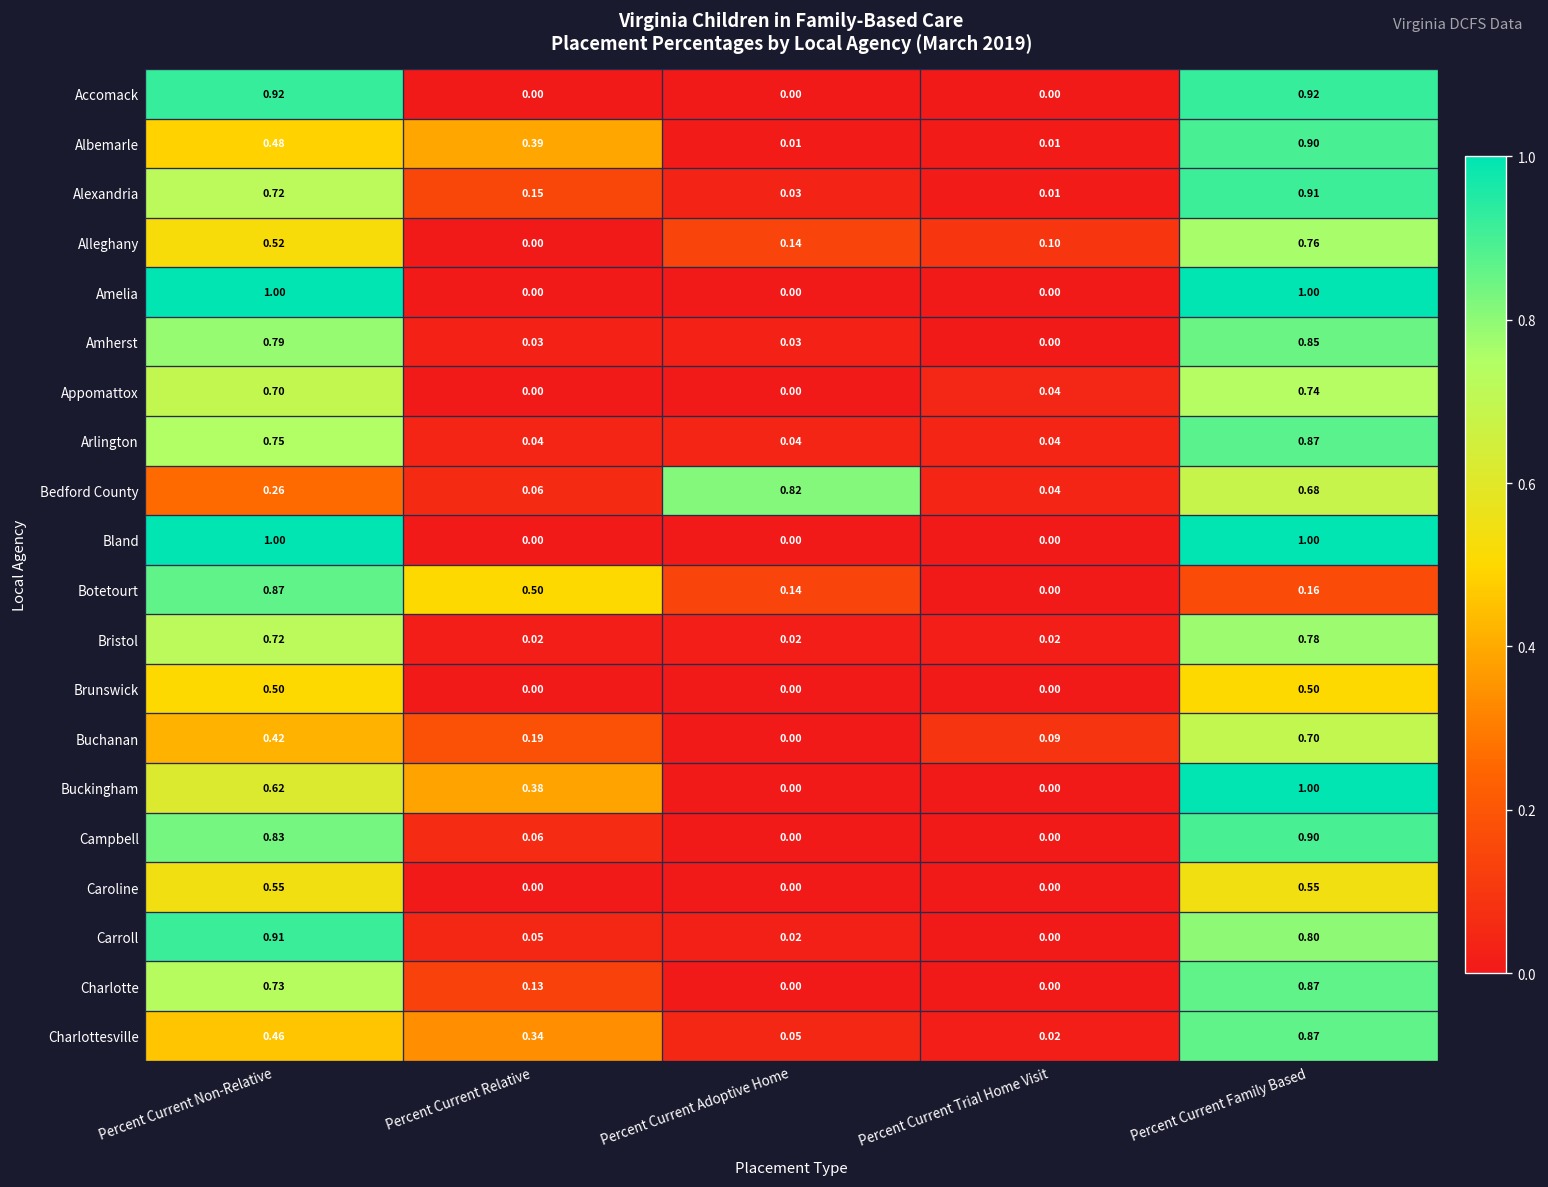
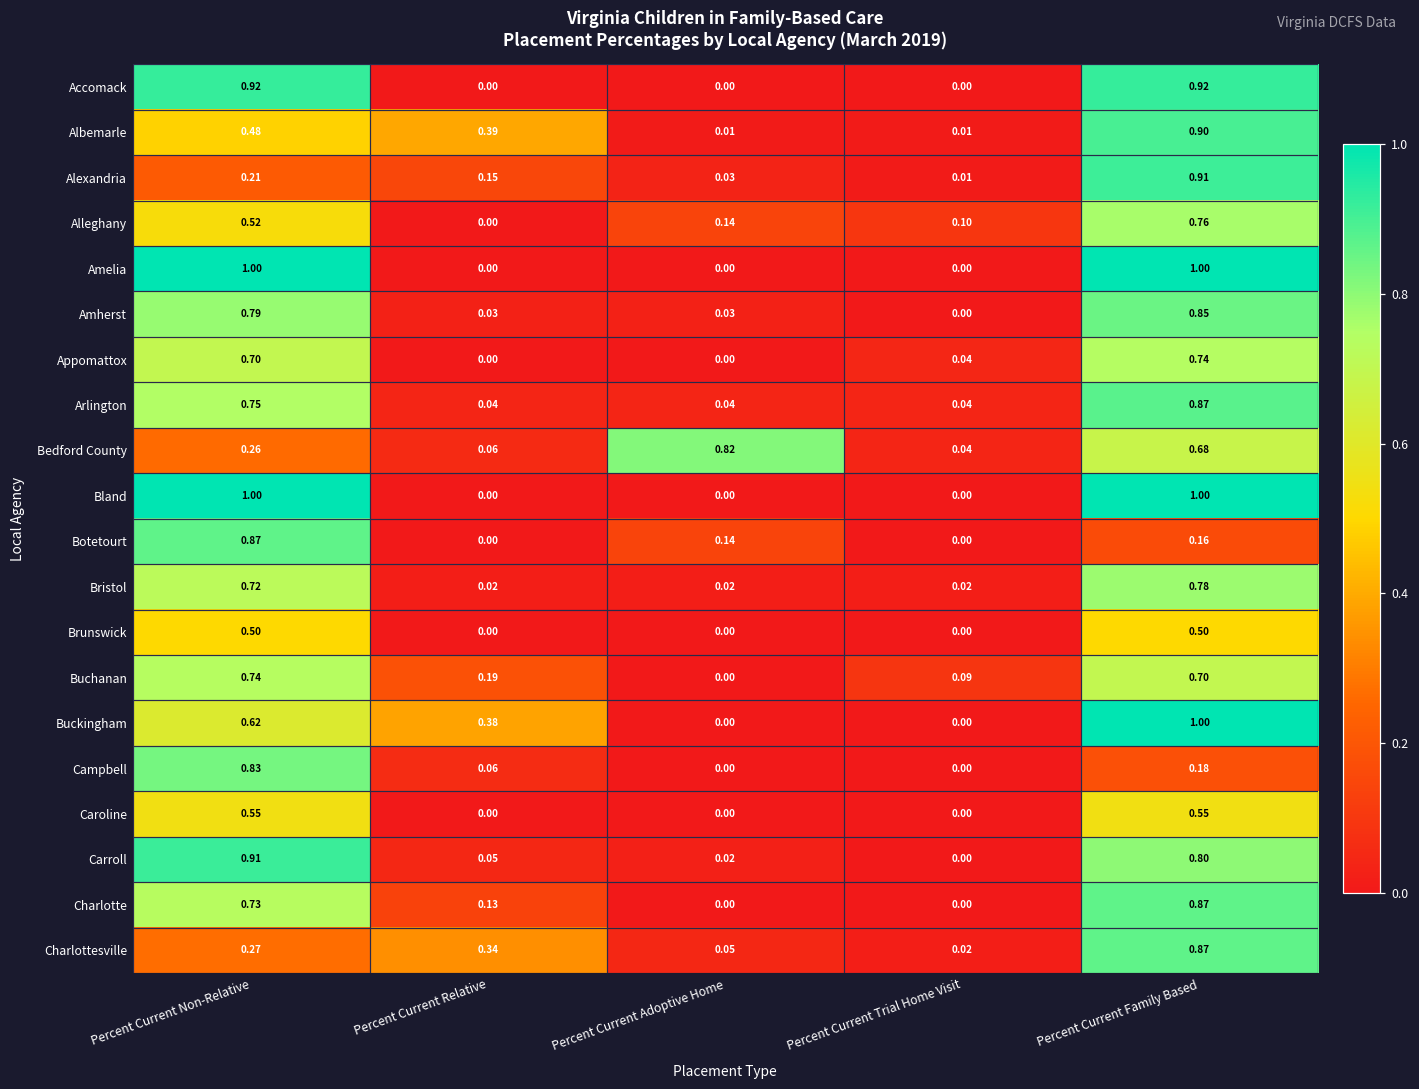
  {
    "Accomack": {
      "Percent Current Non-Relative": 0.92,
      "Percent Current Relative": 0.00,
      "Percent Current Adoptive Home": 0.00,
      "Percent Current Trial Home Visit": 0.00,
      "Percent Current Family Based": 0.92
    },
    "Albemarle": {
      "Percent Current Non-Relative": 0.48,
      "Percent Current Relative": 0.39,
      "Percent Current Adoptive Home": 0.01,
      "Percent Current Trial Home Visit": 0.01,
      "Percent Current Family Based": 0.90
    },
    "Alexandria": {
-     "Percent Current Non-Relative": 0.72,
+     "Percent Current Non-Relative": 0.21,
      "Percent Current Relative": 0.15,
      "Percent Current Adoptive Home": 0.03,
      "Percent Current Trial Home Visit": 0.01,
      "Percent Current Family Based": 0.91
    },
    "Alleghany": {
      "Percent Current Non-Relative": 0.52,
      "Percent Current Relative": 0.00,
      "Percent Current Adoptive Home": 0.14,
      "Percent Current Trial Home Visit": 0.10,
      "Percent Current Family Based": 0.76
    },
    "Amelia": {
      "Percent Current Non-Relative": 1.00,
      "Percent Current Relative": 0.00,
      "Percent Current Adoptive Home": 0.00,
      "Percent Current Trial Home Visit": 0.00,
      "Percent Current Family Based": 1.00
    },
    "Amherst": {
      "Percent Current Non-Relative": 0.79,
      "Percent Current Relative": 0.03,
      "Percent Current Adoptive Home": 0.03,
      "Percent Current Trial Home Visit": 0.00,
      "Percent Current Family Based": 0.85
    },
    "Appomattox": {
      "Percent Current Non-Relative": 0.70,
      "Percent Current Relative": 0.00,
      "Percent Current Adoptive Home": 0.00,
      "Percent Current Trial Home Visit": 0.04,
      "Percent Current Family Based": 0.74
    },
    "Arlington": {
      "Percent Current Non-Relative": 0.75,
      "Percent Current Relative": 0.04,
      "Percent Current Adoptive Home": 0.04,
      "Percent Current Trial Home Visit": 0.04,
      "Percent Current Family Based": 0.87
    },
    "Bedford County": {
      "Percent Current Non-Relative": 0.26,
      "Percent Current Relative": 0.06,
      "Percent Current Adoptive Home": 0.82,
      "Percent Current Trial Home Visit": 0.04,
      "Percent Current Family Based": 0.68
    },
    "Bland": {
      "Percent Current Non-Relative": 1.00,
      "Percent Current Relative": 0.00,
      "Percent Current Adoptive Home": 0.00,
      "Percent Current Trial Home Visit": 0.00,
      "Percent Current Family Based": 1.00
    },
    "Botetourt": {
      "Percent Current Non-Relative": 0.87,
-     "Percent Current Relative": 0.50,
+     "Percent Current Relative": 0.00,
      "Percent Current Adoptive Home": 0.14,
      "Percent Current Trial Home Visit": 0.00,
      "Percent Current Family Based": 0.16
    },
    "Bristol": {
      "Percent Current Non-Relative": 0.72,
      "Percent Current Relative": 0.02,
      "Percent Current Adoptive Home": 0.02,
      "Percent Current Trial Home Visit": 0.02,
      "Percent Current Family Based": 0.78
    },
    "Brunswick": {
      "Percent Current Non-Relative": 0.50,
      "Percent Current Relative": 0.00,
      "Percent Current Adoptive Home": 0.00,
      "Percent Current Trial Home Visit": 0.00,
      "Percent Current Family Based": 0.50
    },
    "Buchanan": {
-     "Percent Current Non-Relative": 0.42,
+     "Percent Current Non-Relative": 0.74,
      "Percent Current Relative": 0.19,
      "Percent Current Adoptive Home": 0.00,
      "Percent Current Trial Home Visit": 0.09,
      "Percent Current Family Based": 0.70
    },
    "Buckingham": {
      "Percent Current Non-Relative": 0.62,
      "Percent Current Relative": 0.38,
      "Percent Current Adoptive Home": 0.00,
      "Percent Current Trial Home Visit": 0.00,
      "Percent Current Family Based": 1.00
    },
    "Campbell": {
      "Percent Current Non-Relative": 0.83,
      "Percent Current Relative": 0.06,
      "Percent Current Adoptive Home": 0.00,
      "Percent Current Trial Home Visit": 0.00,
-     "Percent Current Family Based": 0.90
+     "Percent Current Family Based": 0.18
    },
    "Caroline": {
      "Percent Current Non-Relative": 0.55,
      "Percent Current Relative": 0.00,
      "Percent Current Adoptive Home": 0.00,
      "Percent Current Trial Home Visit": 0.00,
      "Percent Current Family Based": 0.55
    },
    "Carroll": {
      "Percent Current Non-Relative": 0.91,
      "Percent Current Relative": 0.05,
      "Percent Current Adoptive Home": 0.02,
      "Percent Current Trial Home Visit": 0.00,
      "Percent Current Family Based": 0.80
    },
    "Charlotte": {
      "Percent Current Non-Relative": 0.73,
      "Percent Current Relative": 0.13,
      "Percent Current Adoptive Home": 0.00,
      "Percent Current Trial Home Visit": 0.00,
      "Percent Current Family Based": 0.87
    },
    "Charlottesville": {
-     "Percent Current Non-Relative": 0.46,
+     "Percent Current Non-Relative": 0.27,
      "Percent Current Relative": 0.34,
      "Percent Current Adoptive Home": 0.05,
      "Percent Current Trial Home Visit": 0.02,
      "Percent Current Family Based": 0.87
    }
  }
